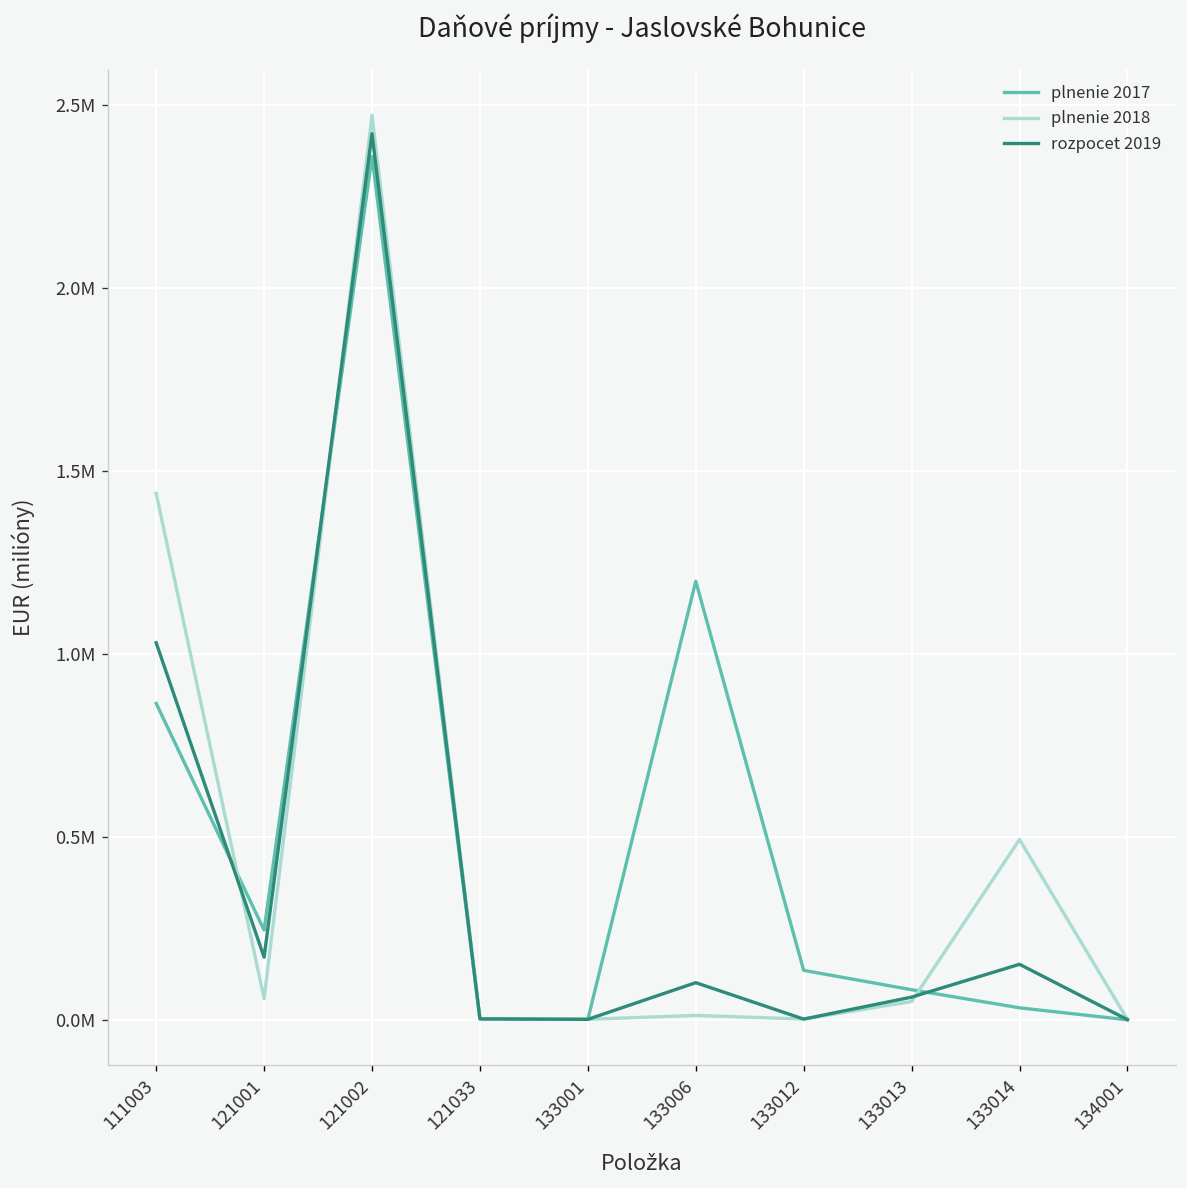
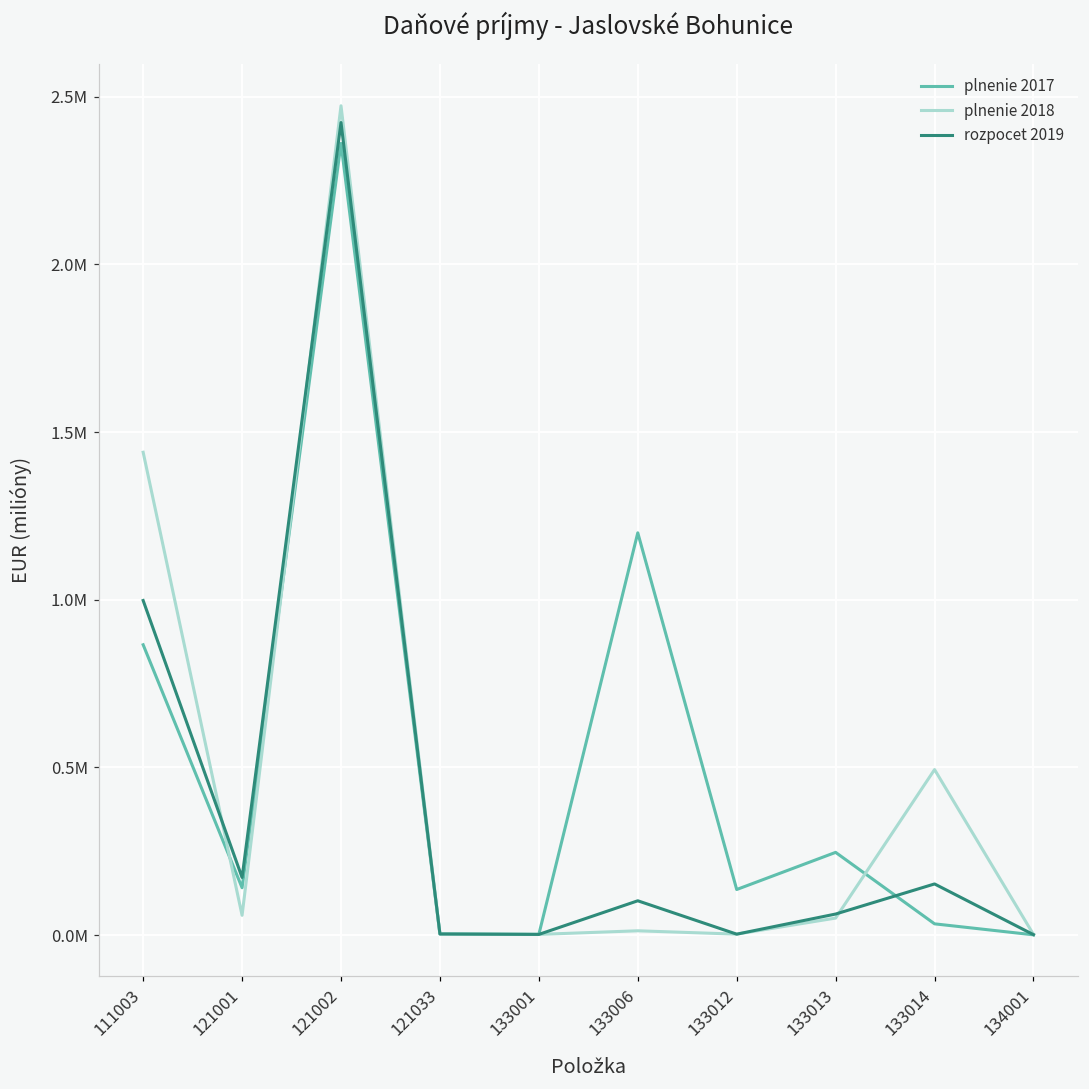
  {
    "plnenie 2017": {
      "111003": 870000,
-     "121001": 250000,
+     "121001": 140000,
      "121002": 2360000,
      "133006": 1200000,
      "133012": 140000,
-     "133013": 80000,
+     "133013": 250000,
      "133014": 30000
    },
    "plnenie 2018": {
      "111003": 1440000,
      "121001": 60000,
      "121002": 2470000,
      "133006": 10000,
      "133013": 50000,
      "133014": 490000
    },
    "rozpocet 2019": {
-     "111003": 1030000,
+     "111003": 1000000,
      "121001": 170000,
      "121002": 2420000,
      "133006": 100000,
      "133013": 60000,
      "133014": 150000
    }
  }
